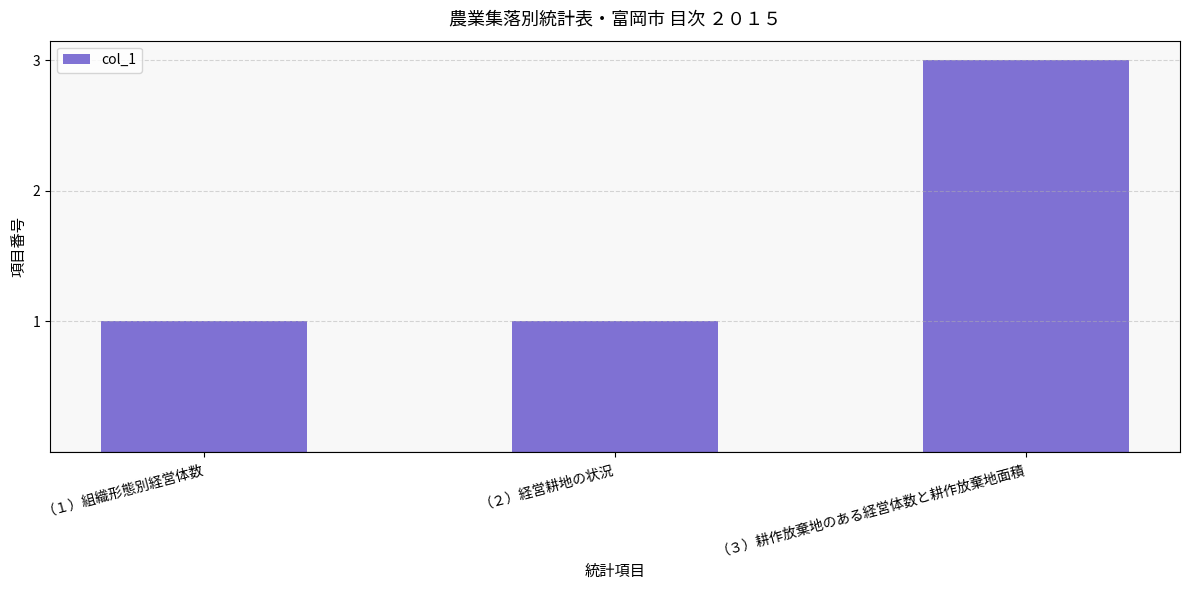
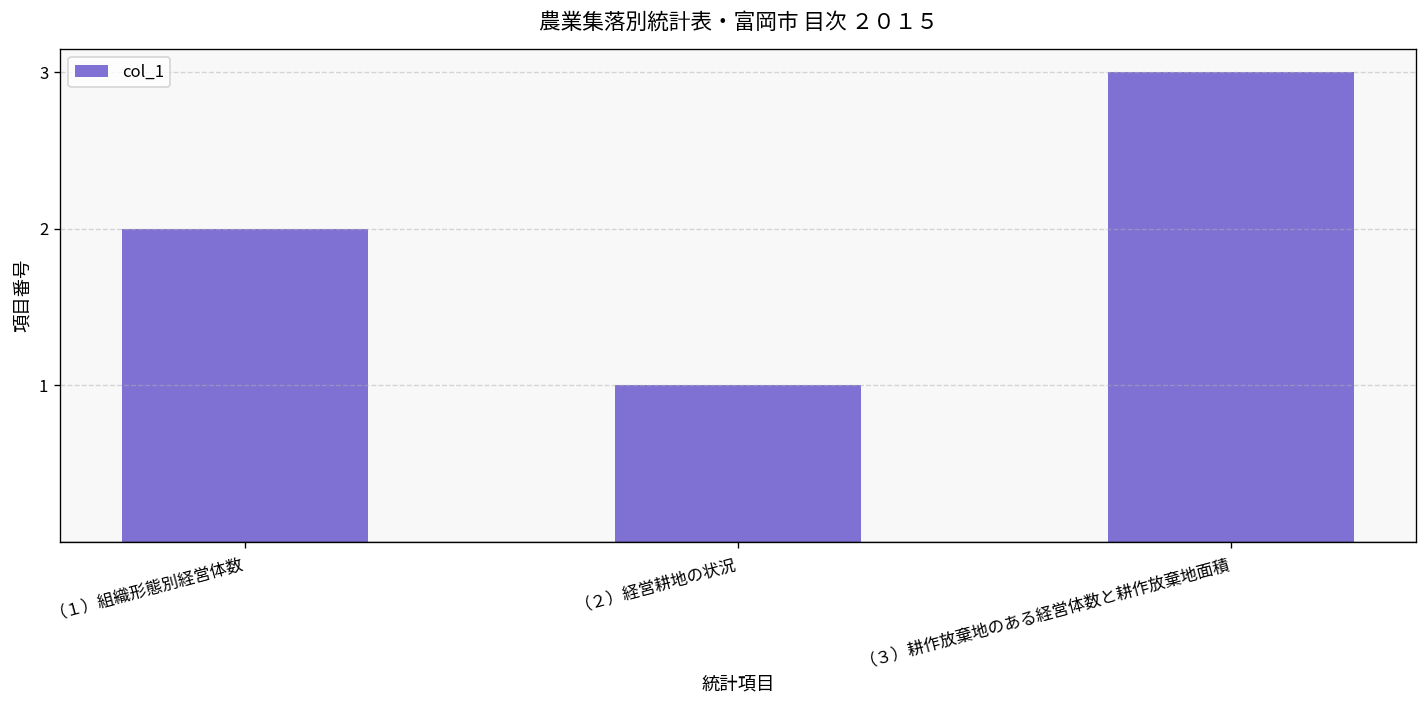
  {
-   "（１）組織形態別経営体数": 1,
+   "（１）組織形態別経営体数": 2,
    "（２）経営耕地の状況": 1,
    "（３）耕作放棄地のある経営体数と耕作放棄地面積": 3
  }
